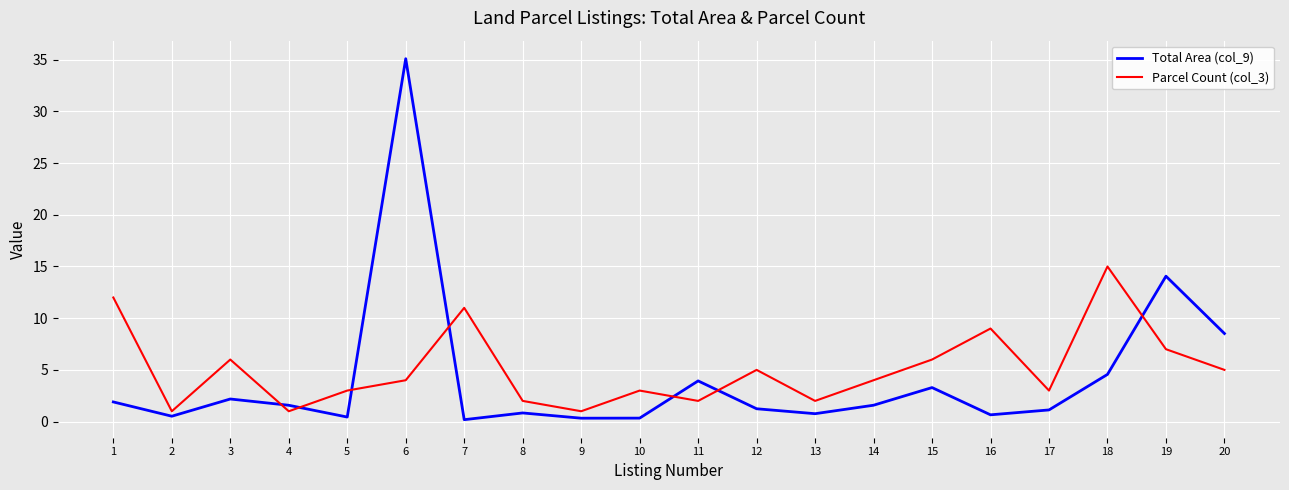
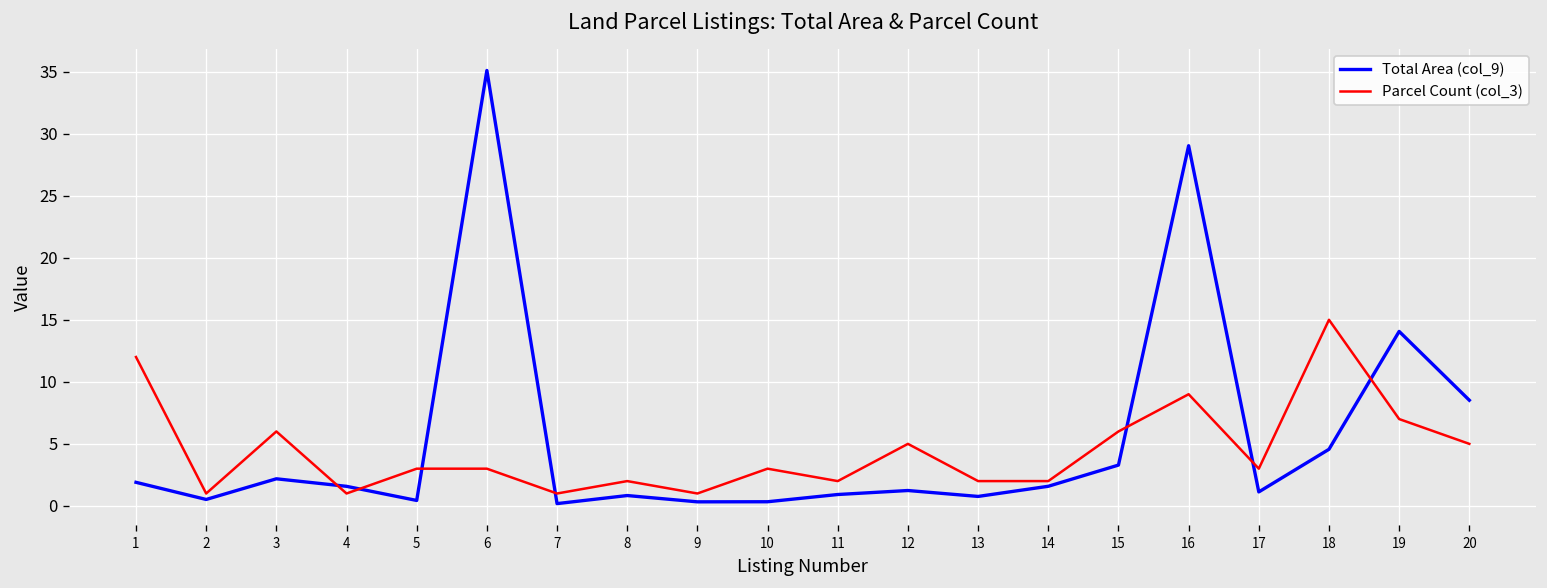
  {
    "Total Area (col_9)": {
      "1": 1.9,
      "2": 0.5,
      "3": 2.2,
      "4": 1.6,
      "5": 0.4,
      "6": 35.1,
      "7": 0.2,
      "8": 0.8,
      "9": 0.3,
      "10": 0.3,
-     "11": 3.9,
+     "11": 0.9,
      "12": 1.2,
      "13": 0.8,
      "14": 1.6,
      "15": 3.3,
-     "16": 0.7,
+     "16": 29.0,
      "17": 1.1,
      "18": 4.6,
      "19": 14.1,
      "20": 8.5
    },
    "Parcel Count (col_3)": {
      "1": 12,
      "2": 1,
      "3": 6,
      "4": 1,
      "5": 3,
-     "6": 4,
-     "7": 11,
+     "6": 3,
+     "7": 1,
      "8": 2,
      "9": 1,
      "10": 3,
      "11": 2,
      "12": 5,
      "13": 2,
-     "14": 4,
+     "14": 2,
      "15": 6,
      "16": 9,
      "17": 3,
      "18": 15,
      "19": 7,
      "20": 5
    }
  }
